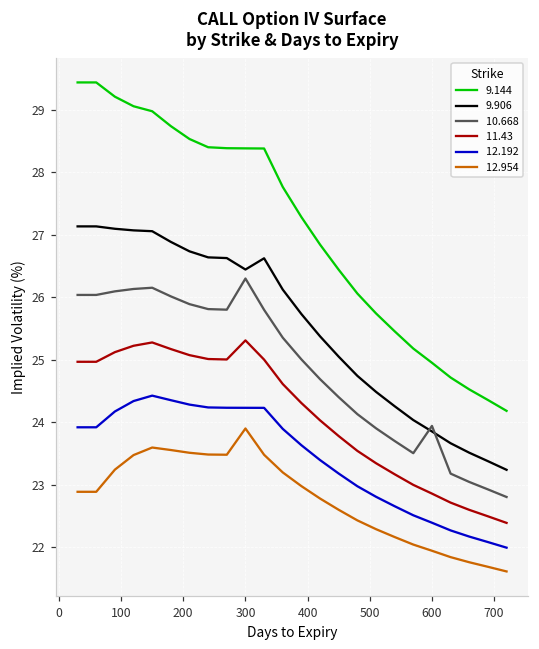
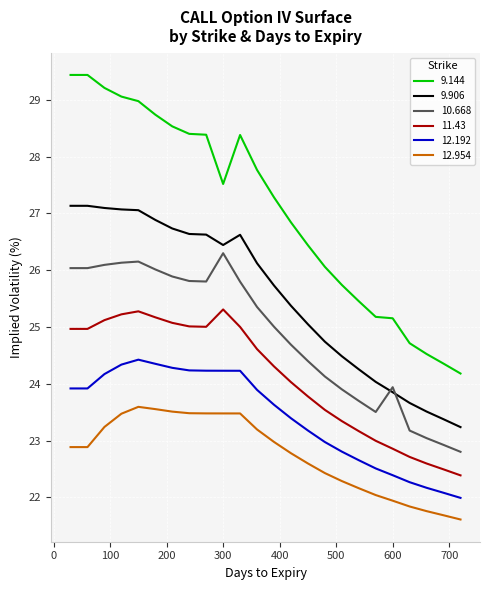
  {
    "9.144": {
-     "300": 28.4,
-     "600": 25.0
+     "300": 27.5,
+     "600": 25.2
    },
    "9.906": {
      "300": 26.4,
      "600": 23.9
    },
    "10.668": {
      "300": 26.3,
      "600": 23.9
    },
    "11.43": {
      "300": 25.3,
      "600": 22.9
    },
    "12.192": {
      "300": 24.2,
      "600": 22.4
    },
    "12.954": {
-     "300": 23.9,
+     "300": 23.5,
      "600": 21.9
    }
  }
